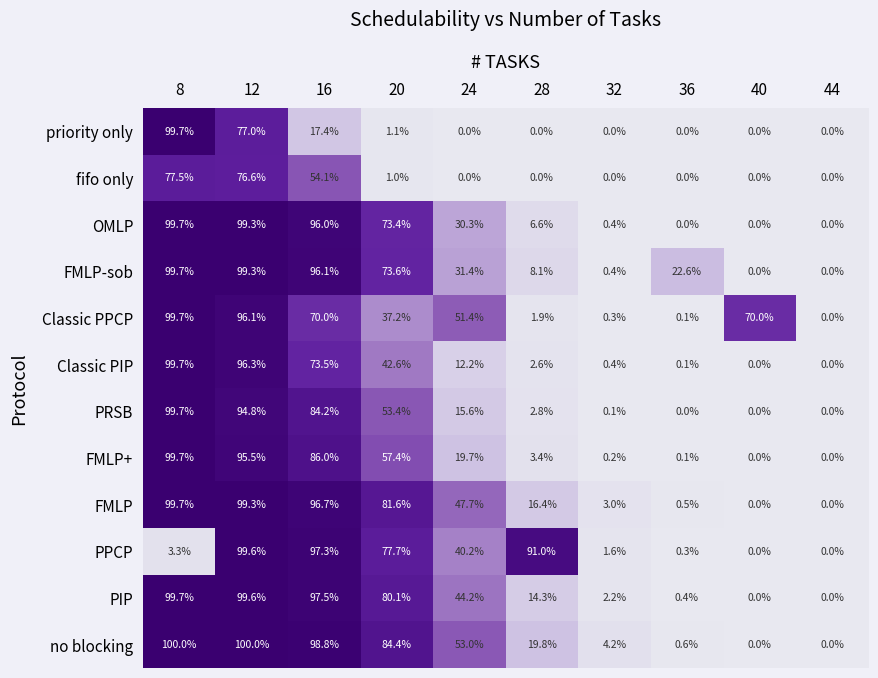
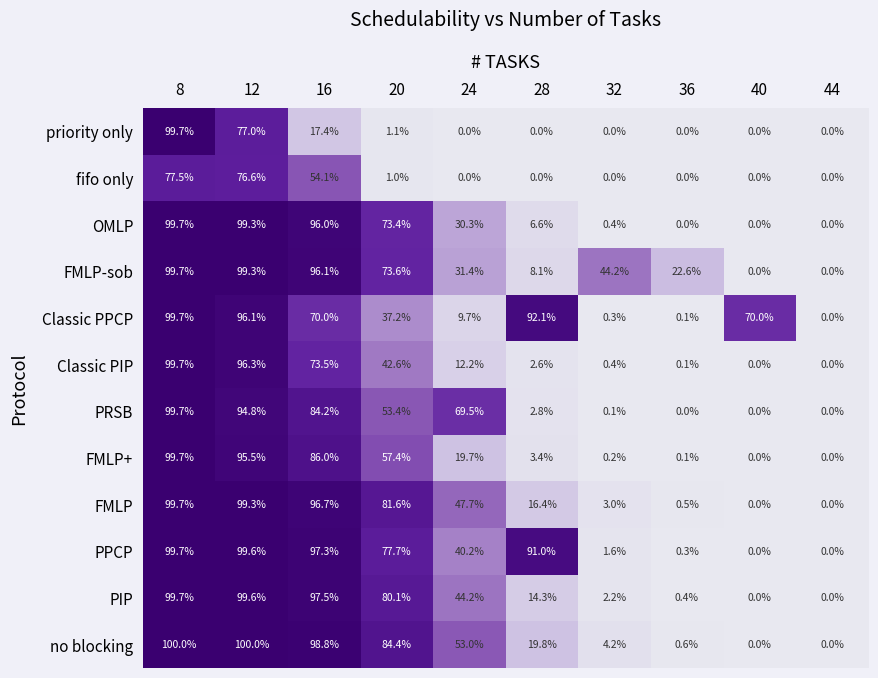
  {
    "priority only": {
      "8": "99.7%",
      "12": "77.0%",
      "16": "17.4%",
      "20": "1.1%",
      "24": "0.0%",
      "28": "0.0%",
      "32": "0.0%",
      "36": "0.0%",
      "40": "0.0%",
      "44": "0.0%"
    },
    "fifo only": {
      "8": "77.5%",
      "12": "76.6%",
      "16": "54.1%",
      "20": "1.0%",
      "24": "0.0%",
      "28": "0.0%",
      "32": "0.0%",
      "36": "0.0%",
      "40": "0.0%",
      "44": "0.0%"
    },
    "OMLP": {
      "8": "99.7%",
      "12": "99.3%",
      "16": "96.0%",
      "20": "73.4%",
      "24": "30.3%",
      "28": "6.6%",
      "32": "0.4%",
      "36": "0.0%",
      "40": "0.0%",
      "44": "0.0%"
    },
    "FMLP-sob": {
      "8": "99.7%",
      "12": "99.3%",
      "16": "96.1%",
      "20": "73.6%",
      "24": "31.4%",
      "28": "8.1%",
-     "32": "0.4%",
+     "32": "44.2%",
      "36": "22.6%",
      "40": "0.0%",
      "44": "0.0%"
    },
    "Classic PPCP": {
      "8": "99.7%",
      "12": "96.1%",
      "16": "70.0%",
      "20": "37.2%",
-     "24": "51.4%",
-     "28": "1.9%",
+     "24": "9.7%",
+     "28": "92.1%",
      "32": "0.3%",
      "36": "0.1%",
      "40": "70.0%",
      "44": "0.0%"
    },
    "Classic PIP": {
      "8": "99.7%",
      "12": "96.3%",
      "16": "73.5%",
      "20": "42.6%",
      "24": "12.2%",
      "28": "2.6%",
      "32": "0.4%",
      "36": "0.1%",
      "40": "0.0%",
      "44": "0.0%"
    },
    "PRSB": {
      "8": "99.7%",
      "12": "94.8%",
      "16": "84.2%",
      "20": "53.4%",
-     "24": "15.6%",
+     "24": "69.5%",
      "28": "2.8%",
      "32": "0.1%",
      "36": "0.0%",
      "40": "0.0%",
      "44": "0.0%"
    },
    "FMLP+": {
      "8": "99.7%",
      "12": "95.5%",
      "16": "86.0%",
      "20": "57.4%",
      "24": "19.7%",
      "28": "3.4%",
      "32": "0.2%",
      "36": "0.1%",
      "40": "0.0%",
      "44": "0.0%"
    },
    "FMLP": {
      "8": "99.7%",
      "12": "99.3%",
      "16": "96.7%",
      "20": "81.6%",
      "24": "47.7%",
      "28": "16.4%",
      "32": "3.0%",
      "36": "0.5%",
      "40": "0.0%",
      "44": "0.0%"
    },
    "PPCP": {
-     "8": "3.3%",
+     "8": "99.7%",
      "12": "99.6%",
      "16": "97.3%",
      "20": "77.7%",
      "24": "40.2%",
      "28": "91.0%",
      "32": "1.6%",
      "36": "0.3%",
      "40": "0.0%",
      "44": "0.0%"
    },
    "PIP": {
      "8": "99.7%",
      "12": "99.6%",
      "16": "97.5%",
      "20": "80.1%",
      "24": "44.2%",
      "28": "14.3%",
      "32": "2.2%",
      "36": "0.4%",
      "40": "0.0%",
      "44": "0.0%"
    },
    "no blocking": {
      "8": "100.0%",
      "12": "100.0%",
      "16": "98.8%",
      "20": "84.4%",
      "24": "53.0%",
      "28": "19.8%",
      "32": "4.2%",
      "36": "0.6%",
      "40": "0.0%",
      "44": "0.0%"
    }
  }
